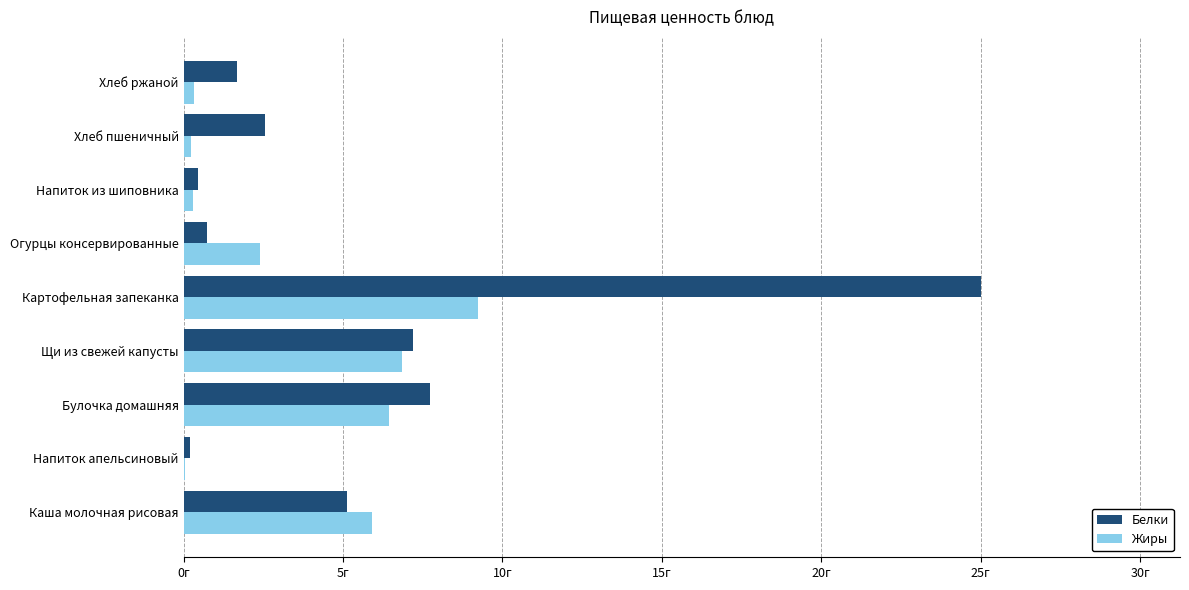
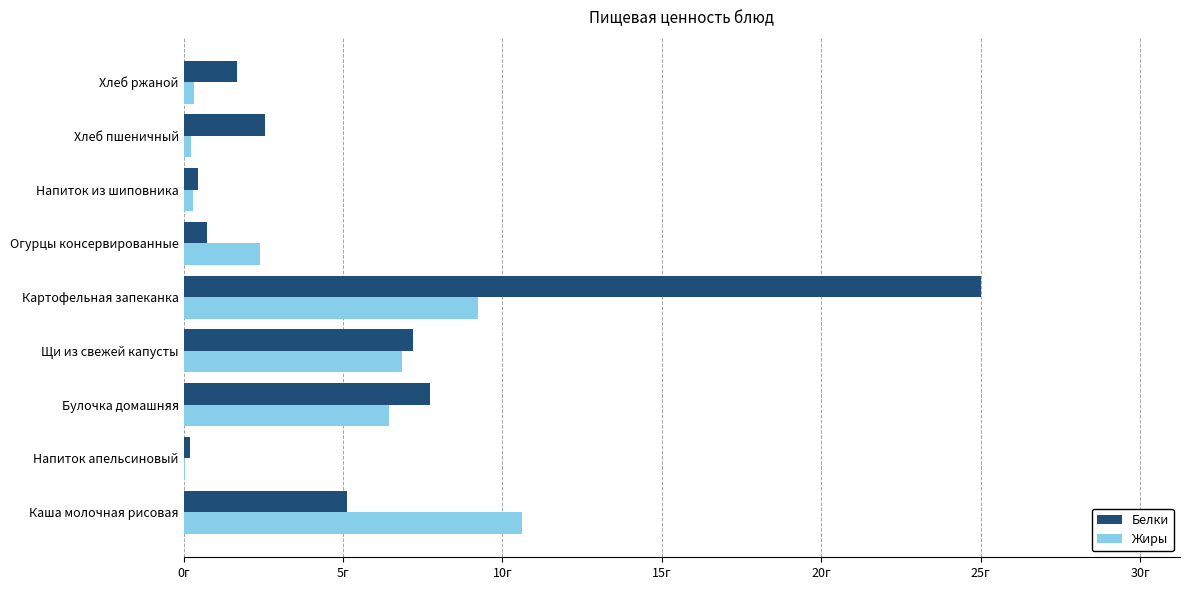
  {
    "Белки": {
      "Хлеб ржаной": "1.7г",
      "Хлеб пшеничный": "2.6г",
      "Напиток из шиповника": "0.4г",
      "Огурцы консервированные": "0.7г",
      "Картофельная запеканка": "25.0г",
      "Щи из свежей капусты": "7.2г",
      "Булочка домашняя": "7.7г",
      "Напиток апельсиновый": "0.2г",
      "Каша молочная рисовая": "5.1г"
    },
    "Жиры": {
      "Хлеб ржаной": "0.3г",
      "Хлеб пшеничный": "0.2г",
      "Напиток из шиповника": "0.3г",
      "Огурцы консервированные": "2.4г",
      "Картофельная запеканка": "9.2г",
      "Щи из свежей капусты": "6.8г",
      "Булочка домашняя": "6.5г",
-     "Каша молочная рисовая": "5.9г"
+     "Каша молочная рисовая": "10.6г"
    }
  }
